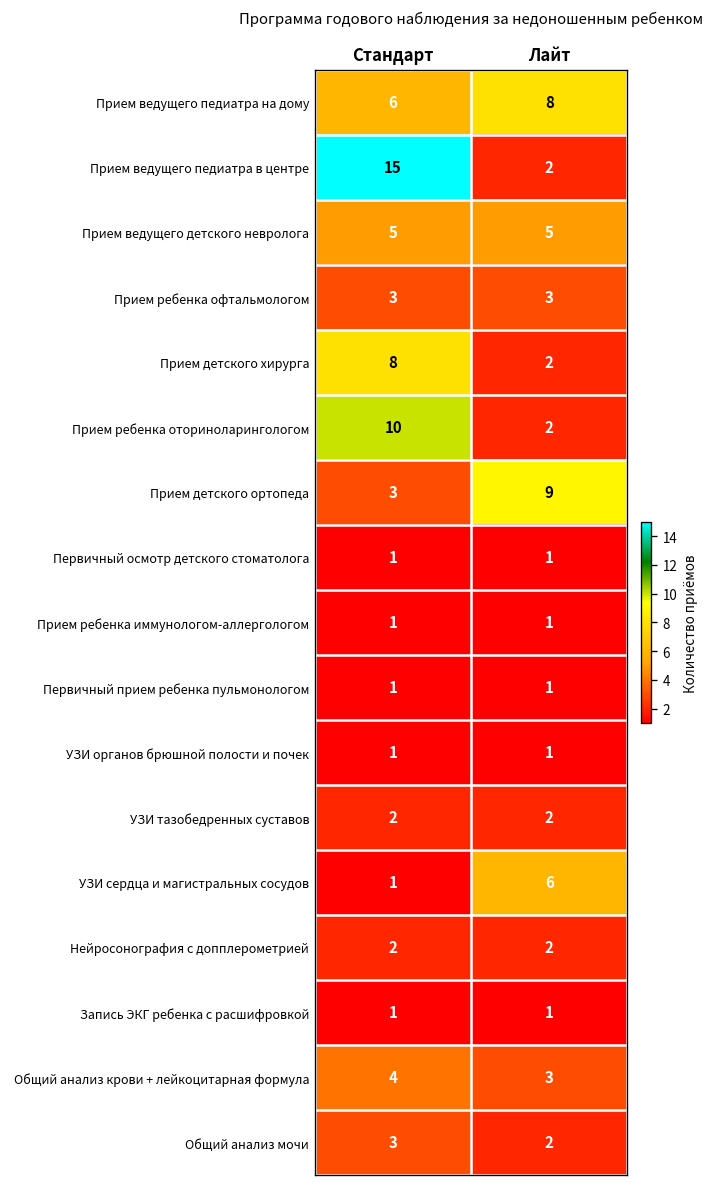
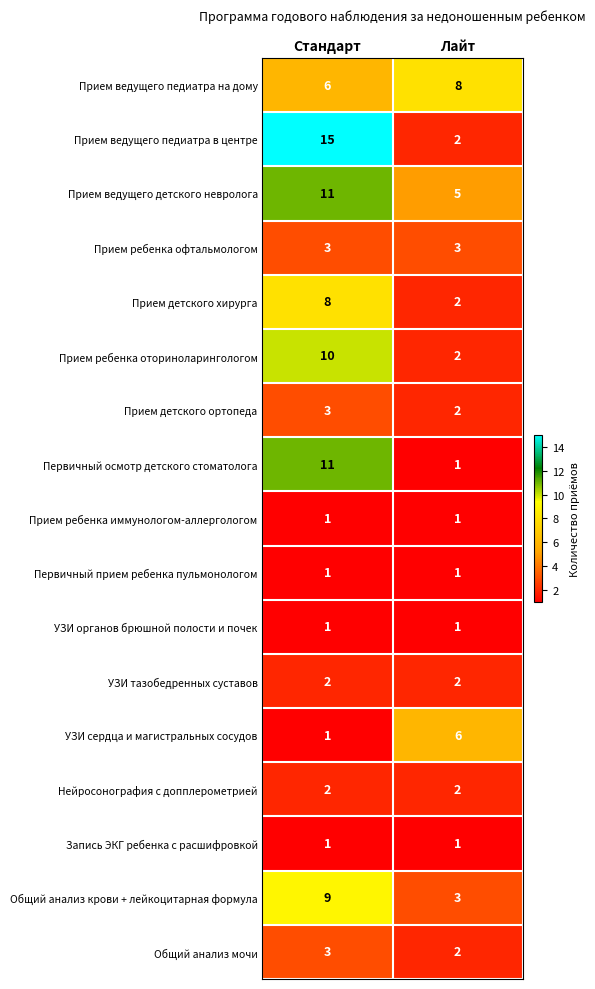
  {
    "Прием ведущего педиатра на дому": {
      "Стандарт": 6,
      "Лайт": 8
    },
    "Прием ведущего педиатра в центре": {
      "Стандарт": 15,
      "Лайт": 2
    },
    "Прием ведущего детского невролога": {
-     "Стандарт": 5,
+     "Стандарт": 11,
      "Лайт": 5
    },
    "Прием ребенка офтальмологом": {
      "Стандарт": 3,
      "Лайт": 3
    },
    "Прием детского хирурга": {
      "Стандарт": 8,
      "Лайт": 2
    },
    "Прием ребенка оториноларингологом": {
      "Стандарт": 10,
      "Лайт": 2
    },
    "Прием детского ортопеда": {
      "Стандарт": 3,
-     "Лайт": 9
+     "Лайт": 2
    },
    "Первичный осмотр детского стоматолога": {
-     "Стандарт": 1,
+     "Стандарт": 11,
      "Лайт": 1
    },
    "Прием ребенка иммунологом-аллергологом": {
      "Стандарт": 1,
      "Лайт": 1
    },
    "Первичный прием ребенка пульмонологом": {
      "Стандарт": 1,
      "Лайт": 1
    },
    "УЗИ органов брюшной полости и почек": {
      "Стандарт": 1,
      "Лайт": 1
    },
    "УЗИ тазобедренных суставов": {
      "Стандарт": 2,
      "Лайт": 2
    },
    "УЗИ сердца и магистральных сосудов": {
      "Стандарт": 1,
      "Лайт": 6
    },
    "Нейросонография с допплерометрией": {
      "Стандарт": 2,
      "Лайт": 2
    },
    "Запись ЭКГ ребенка с расшифровкой": {
      "Стандарт": 1,
      "Лайт": 1
    },
    "Общий анализ крови + лейкоцитарная формула": {
-     "Стандарт": 4,
+     "Стандарт": 9,
      "Лайт": 3
    },
    "Общий анализ мочи": {
      "Стандарт": 3,
      "Лайт": 2
    }
  }
